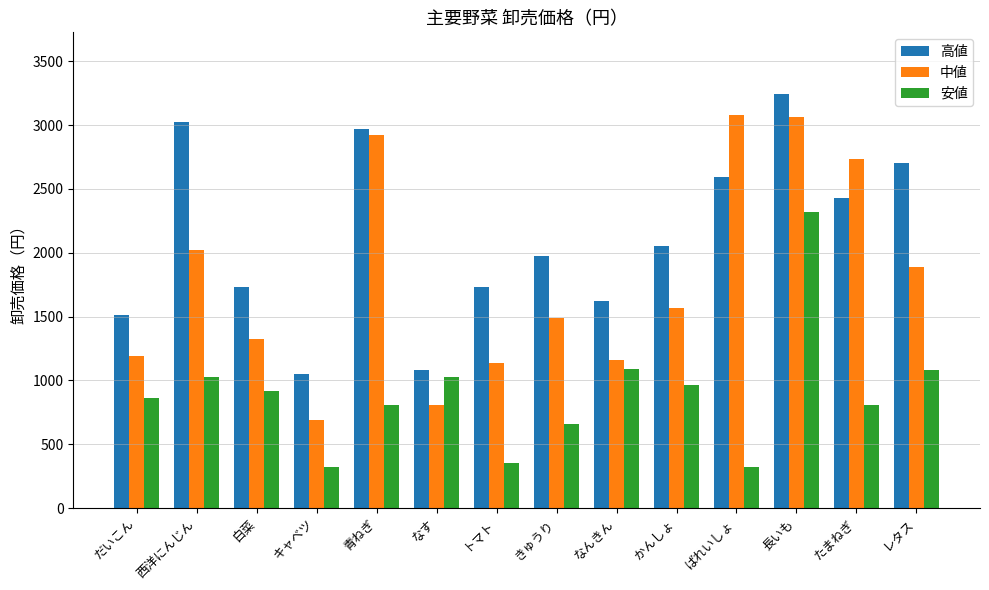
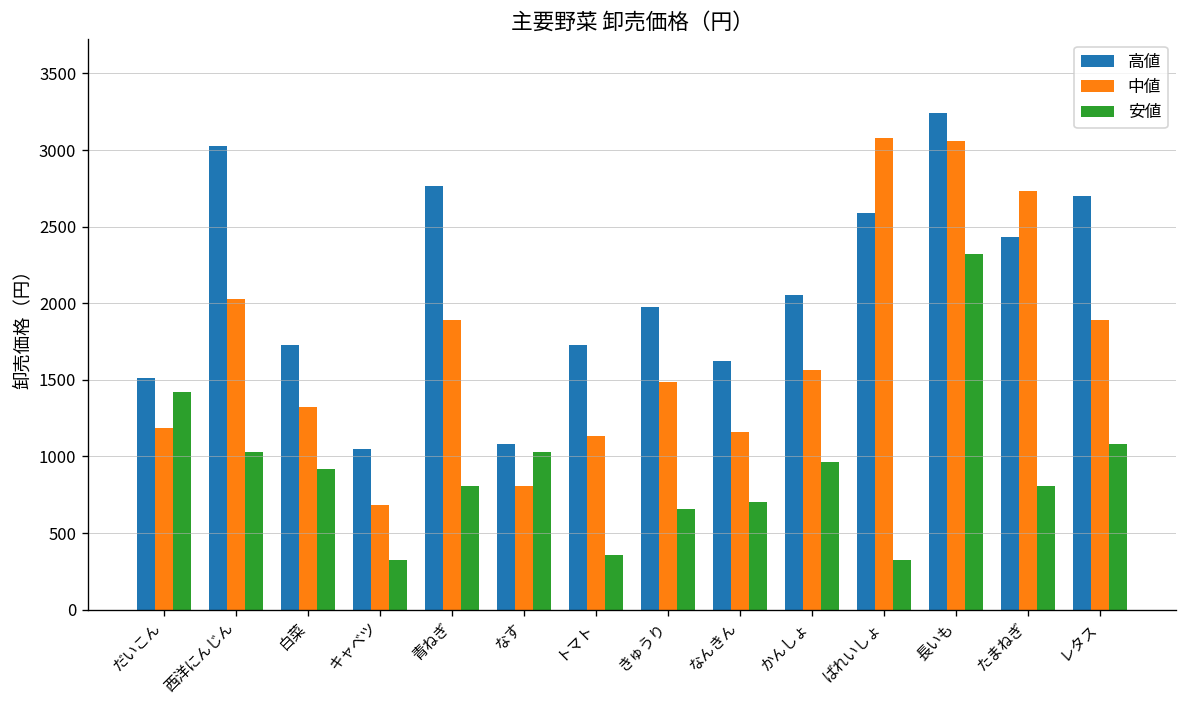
  {
    "高値": {
      "だいこん": 1510,
      "西洋にんじん": 3020,
      "白菜": 1730,
      "キャベツ": 1050,
-     "青ねぎ": 2970,
+     "青ねぎ": 2760,
      "なす": 1080,
      "トマト": 1730,
      "きゅうり": 1980,
      "なんきん": 1620,
      "かんしょ": 2050,
      "ばれいしょ": 2590,
      "長いも": 3240,
      "たまねぎ": 2430,
      "レタス": 2700
    },
    "中値": {
      "だいこん": 1190,
      "西洋にんじん": 2030,
      "白菜": 1320,
      "キャベツ": 690,
-     "青ねぎ": 2920,
+     "青ねぎ": 1890,
      "なす": 810,
      "トマト": 1130,
      "きゅうり": 1490,
      "なんきん": 1160,
      "かんしょ": 1570,
      "ばれいしょ": 3080,
      "長いも": 3060,
      "たまねぎ": 2730,
      "レタス": 1890
    },
    "安値": {
-     "だいこん": 860,
+     "だいこん": 1420,
      "西洋にんじん": 1030,
      "白菜": 920,
      "キャベツ": 320,
      "青ねぎ": 810,
      "なす": 1030,
      "トマト": 360,
      "きゅうり": 660,
-     "なんきん": 1090,
+     "なんきん": 700,
      "かんしょ": 970,
      "ばれいしょ": 320,
      "長いも": 2320,
      "たまねぎ": 810,
      "レタス": 1080
    }
  }
